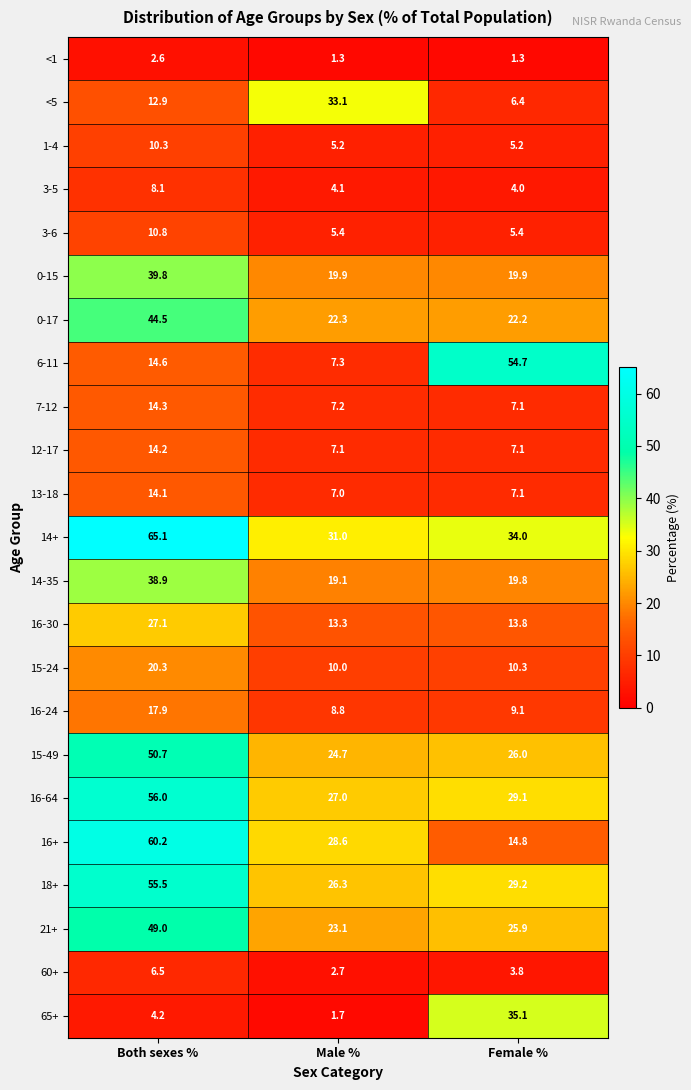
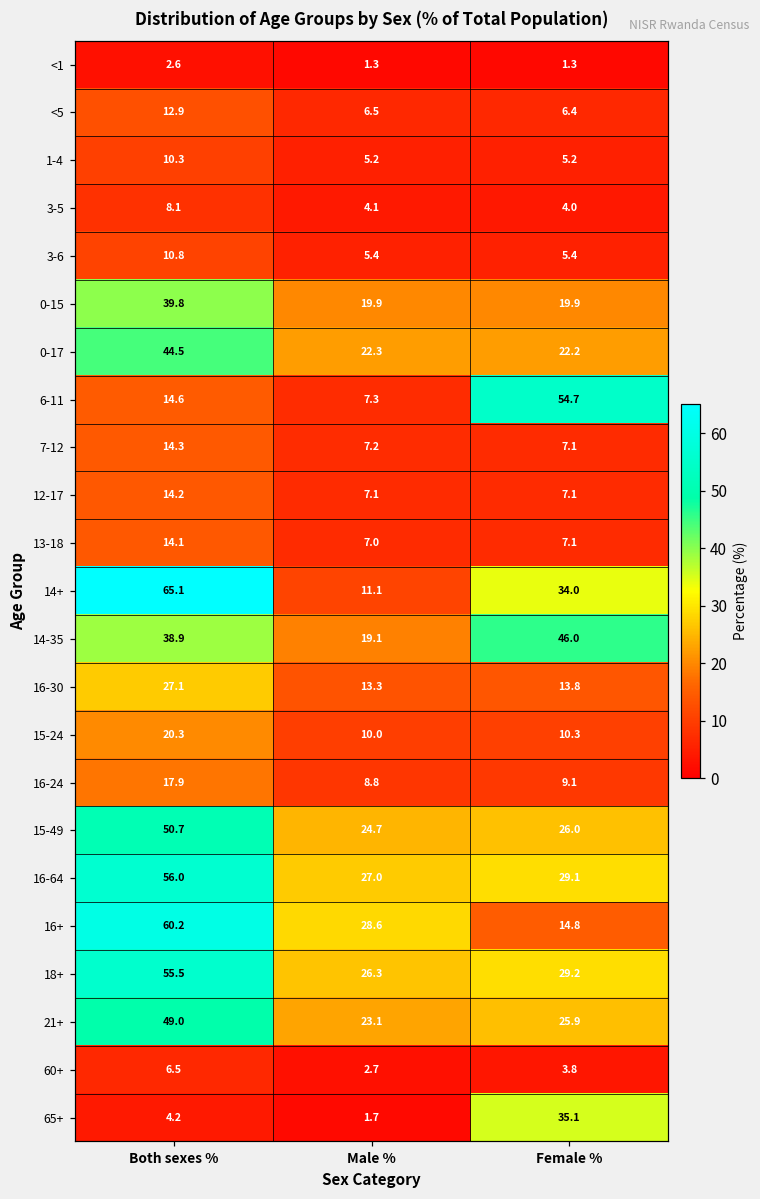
  {
    "<1": {
      "Both sexes %": 2.6,
      "Male %": 1.3,
      "Female %": 1.3
    },
    "<5": {
      "Both sexes %": 12.9,
-     "Male %": 33.1,
+     "Male %": 6.5,
      "Female %": 6.4
    },
    "1-4": {
      "Both sexes %": 10.3,
      "Male %": 5.2,
      "Female %": 5.2
    },
    "3-5": {
      "Both sexes %": 8.1,
      "Male %": 4.1,
      "Female %": 4.0
    },
    "3-6": {
      "Both sexes %": 10.8,
      "Male %": 5.4,
      "Female %": 5.4
    },
    "0-15": {
      "Both sexes %": 39.8,
      "Male %": 19.9,
      "Female %": 19.9
    },
    "0-17": {
      "Both sexes %": 44.5,
      "Male %": 22.3,
      "Female %": 22.2
    },
    "6-11": {
      "Both sexes %": 14.6,
      "Male %": 7.3,
      "Female %": 54.7
    },
    "7-12": {
      "Both sexes %": 14.3,
      "Male %": 7.2,
      "Female %": 7.1
    },
    "12-17": {
      "Both sexes %": 14.2,
      "Male %": 7.1,
      "Female %": 7.1
    },
    "13-18": {
      "Both sexes %": 14.1,
      "Male %": 7.0,
      "Female %": 7.1
    },
    "14+": {
      "Both sexes %": 65.1,
-     "Male %": 31.0,
+     "Male %": 11.1,
      "Female %": 34.0
    },
    "14-35": {
      "Both sexes %": 38.9,
      "Male %": 19.1,
-     "Female %": 19.8
+     "Female %": 46.0
    },
    "16-30": {
      "Both sexes %": 27.1,
      "Male %": 13.3,
      "Female %": 13.8
    },
    "15-24": {
      "Both sexes %": 20.3,
      "Male %": 10.0,
      "Female %": 10.3
    },
    "16-24": {
      "Both sexes %": 17.9,
      "Male %": 8.8,
      "Female %": 9.1
    },
    "15-49": {
      "Both sexes %": 50.7,
      "Male %": 24.7,
      "Female %": 26.0
    },
    "16-64": {
      "Both sexes %": 56.0,
      "Male %": 27.0,
      "Female %": 29.1
    },
    "16+": {
      "Both sexes %": 60.2,
      "Male %": 28.6,
      "Female %": 14.8
    },
    "18+": {
      "Both sexes %": 55.5,
      "Male %": 26.3,
      "Female %": 29.2
    },
    "21+": {
      "Both sexes %": 49.0,
      "Male %": 23.1,
      "Female %": 25.9
    },
    "60+": {
      "Both sexes %": 6.5,
      "Male %": 2.7,
      "Female %": 3.8
    },
    "65+": {
      "Both sexes %": 4.2,
      "Male %": 1.7,
      "Female %": 35.1
    }
  }
